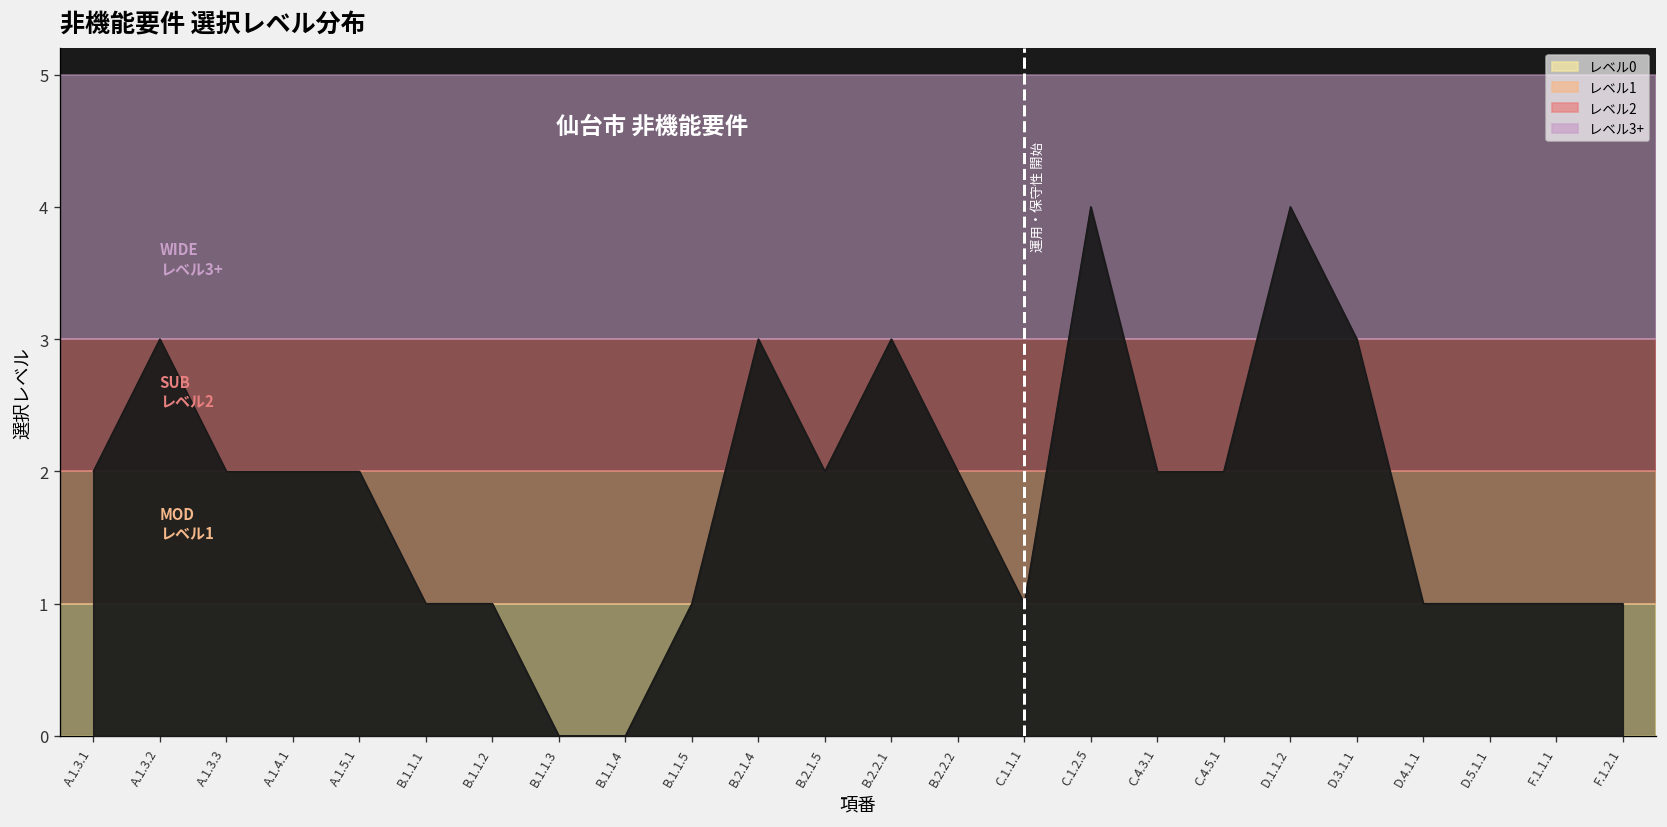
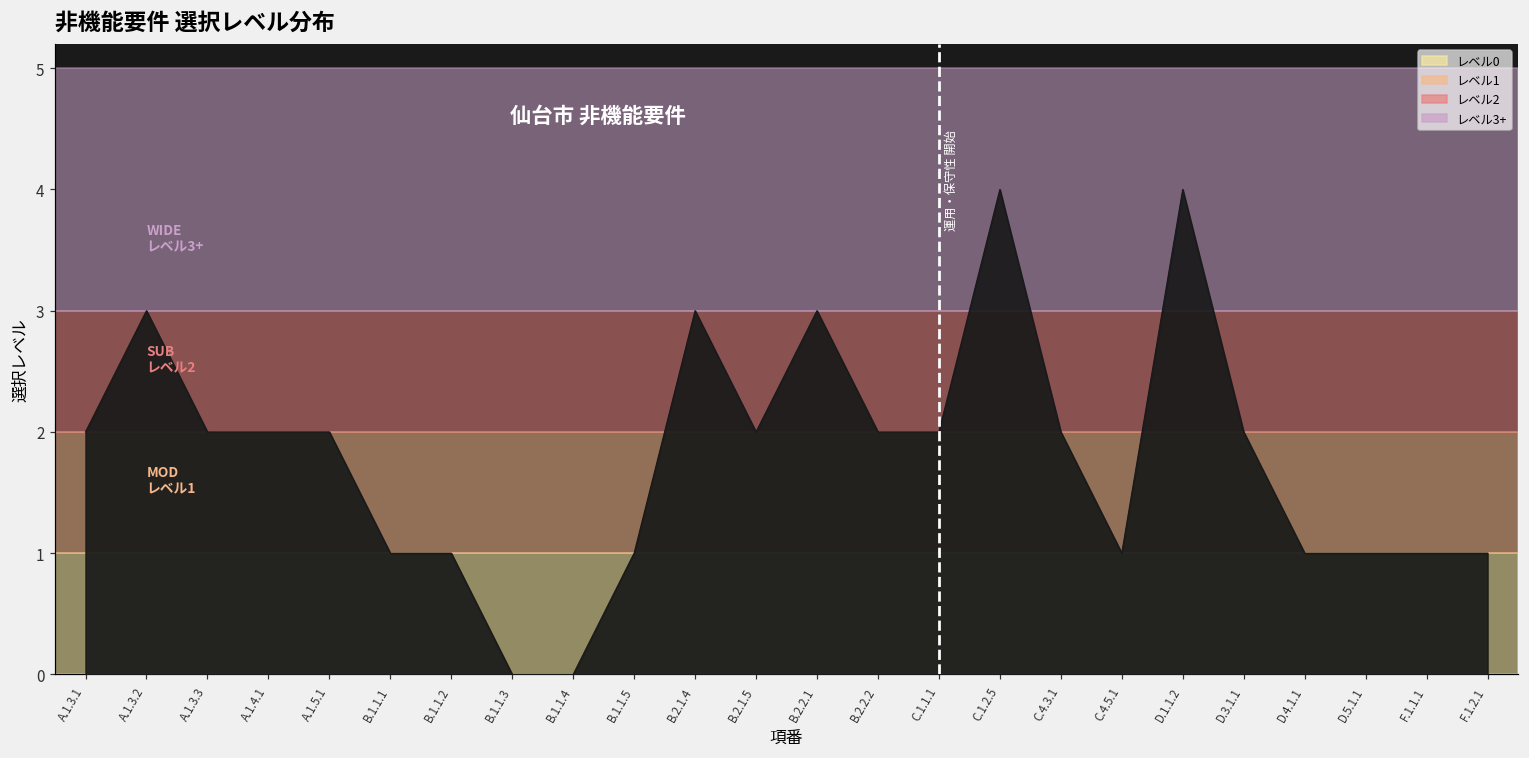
  {
    "A.1.3.1": 2,
    "A.1.3.2": 3,
    "A.1.3.3": 2,
    "A.1.4.1": 2,
    "A.1.5.1": 2,
    "B.1.1.1": 1,
    "B.1.1.2": 1,
    "B.1.1.3": 0,
    "B.1.1.4": 0,
    "B.1.1.5": 1,
    "B.2.1.4": 3,
    "B.2.1.5": 2,
    "B.2.2.1": 3,
    "B.2.2.2": 2,
-   "C.1.1.1": 1,
+   "C.1.1.1": 2,
    "C.1.2.5": 4,
    "C.4.3.1": 2,
-   "C.4.5.1": 2,
+   "C.4.5.1": 1,
    "D.1.1.2": 4,
-   "D.3.1.1": 3,
+   "D.3.1.1": 2,
    "D.4.1.1": 1,
    "D.5.1.1": 1,
    "F.1.1.1": 1,
    "F.1.2.1": 1
  }
